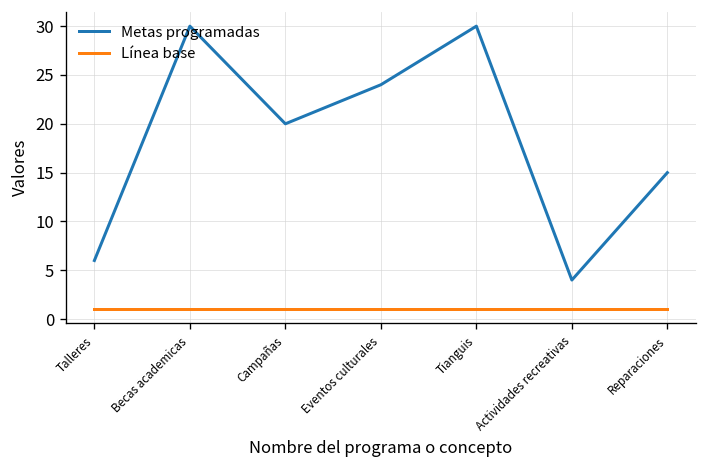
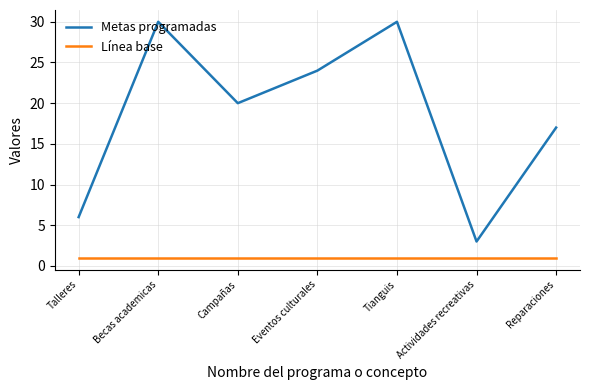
  {
    "Metas programadas": {
      "Talleres": 6,
      "Becas academicas": 30,
      "Campañas": 20,
      "Eventos culturales": 24,
      "Tianguis": 30,
-     "Actividades recreativas": 4,
-     "Reparaciones": 15
+     "Actividades recreativas": 3,
+     "Reparaciones": 17
    },
    "Línea base": {
      "Talleres": 1,
      "Becas academicas": 1,
      "Campañas": 1,
      "Eventos culturales": 1,
      "Tianguis": 1,
      "Actividades recreativas": 1,
      "Reparaciones": 1
    }
  }
